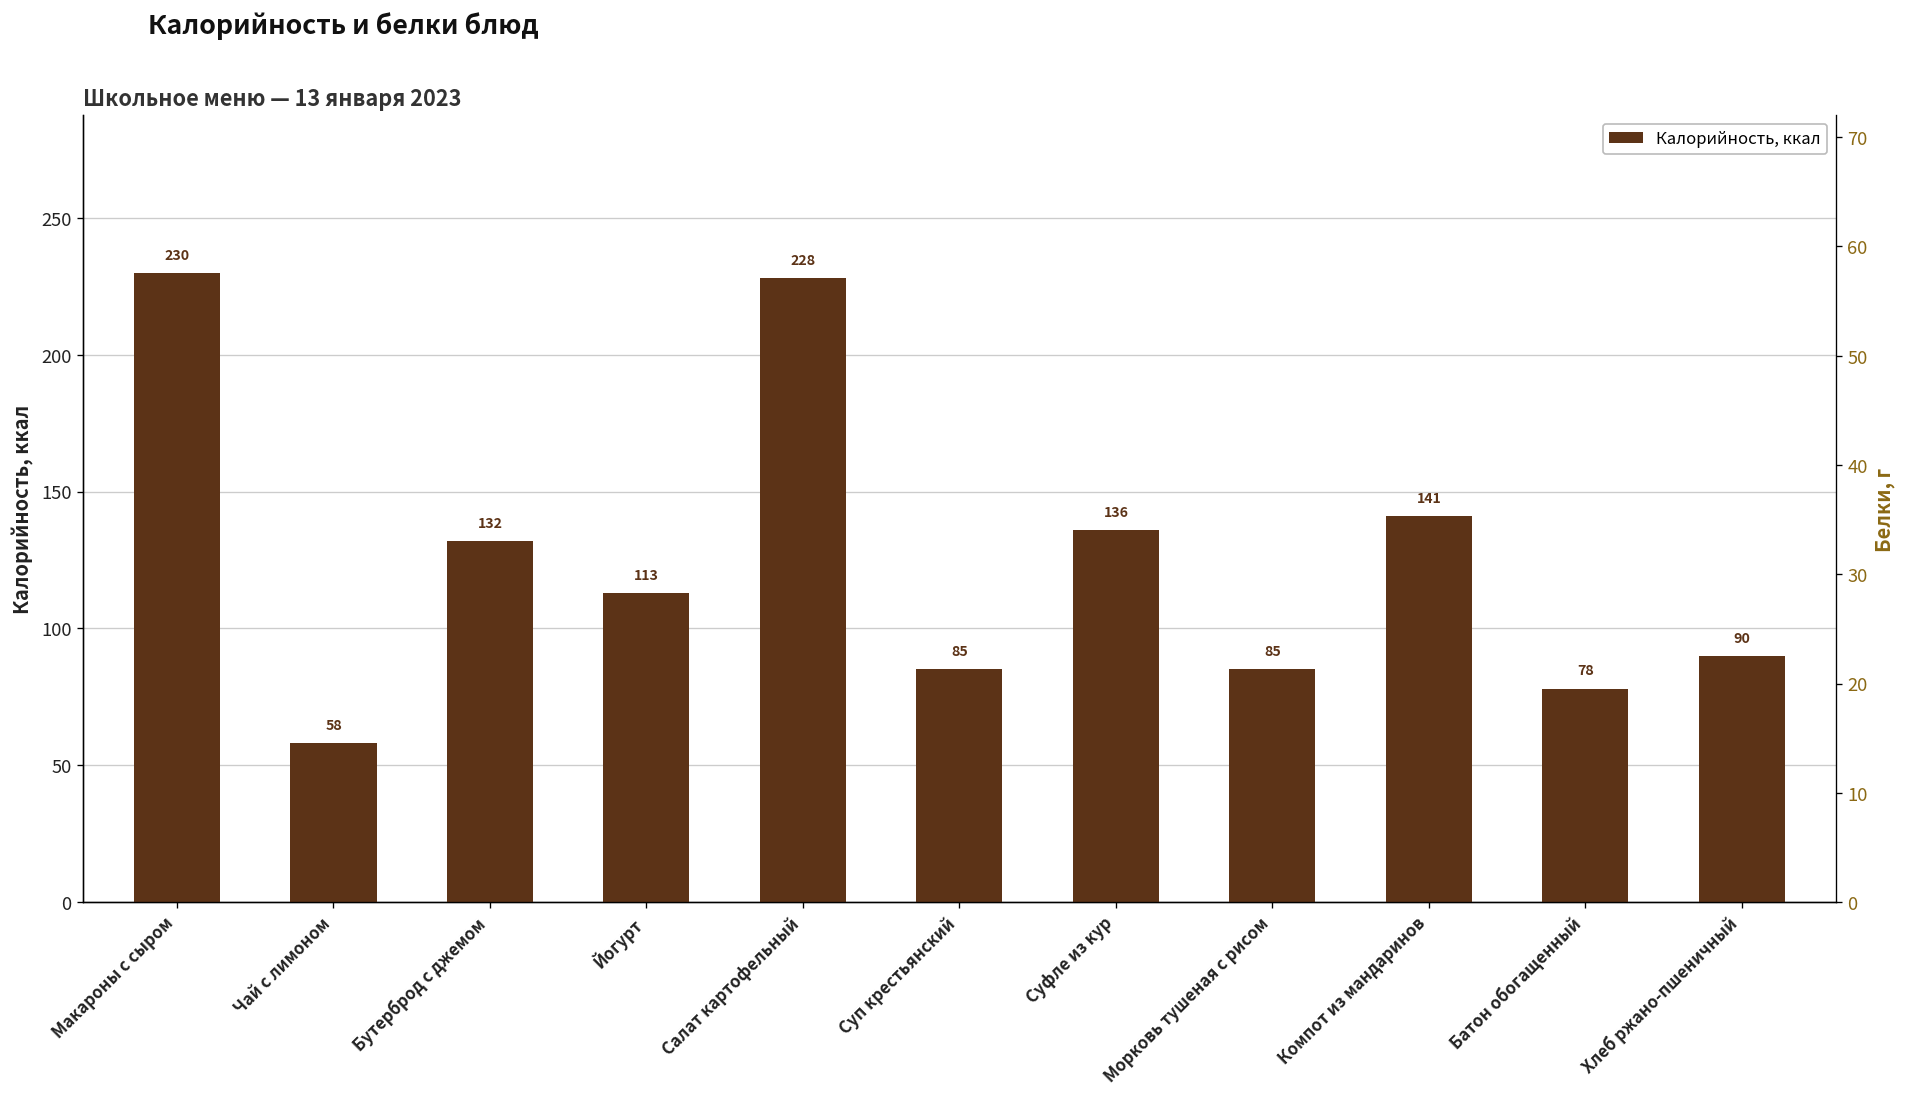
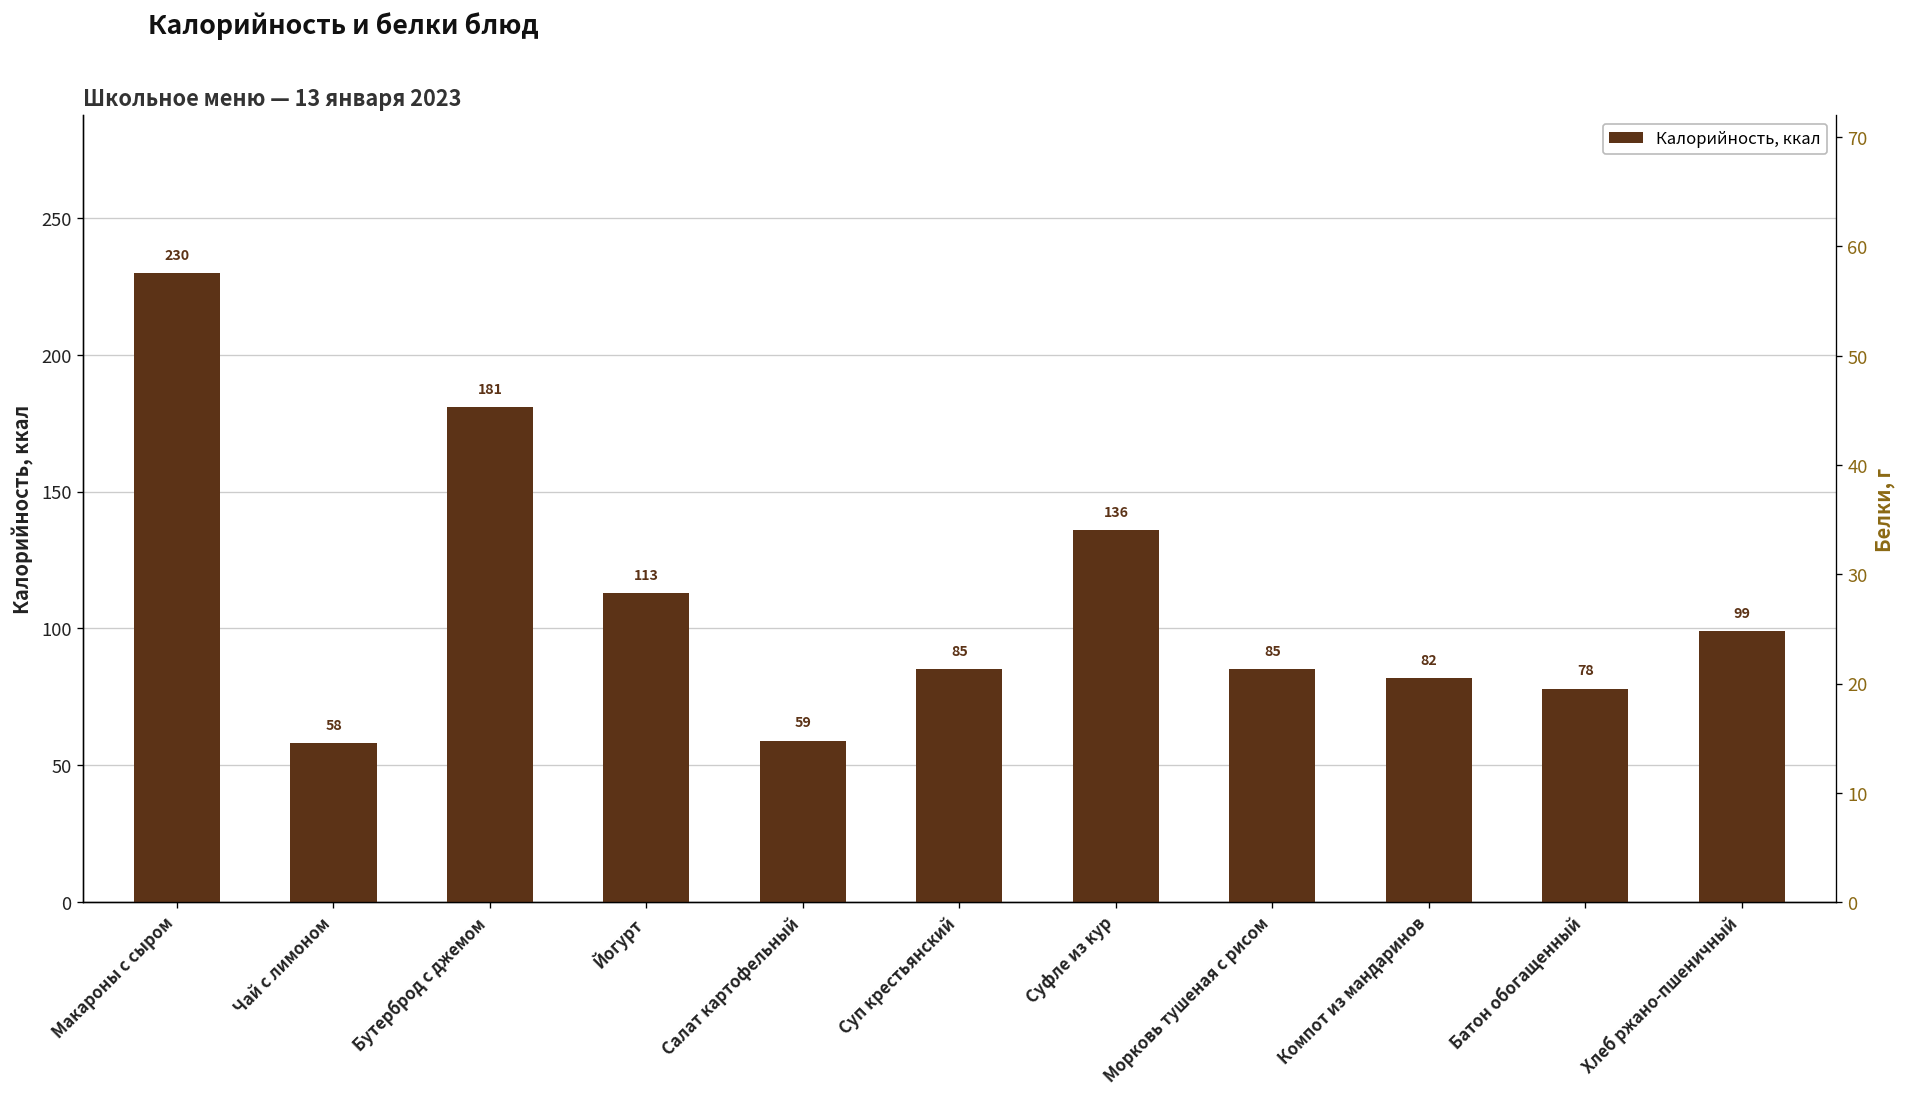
  {
    "Калорийность, ккал": {
      "Макароны с сыром": 230,
      "Чай с лимоном": 58,
-     "Бутерброд с джемом": 132,
+     "Бутерброд с джемом": 181,
      "Йогурт": 113,
-     "Салат картофельный": 228,
+     "Салат картофельный": 59,
      "Суп крестьянский": 85,
      "Суфле из кур": 136,
      "Морковь тушеная с рисом": 85,
-     "Компот из мандаринов": 141,
+     "Компот из мандаринов": 82,
      "Батон обогащенный": 78,
-     "Хлеб ржано-пшеничный": 90
+     "Хлеб ржано-пшеничный": 99
    }
  }
